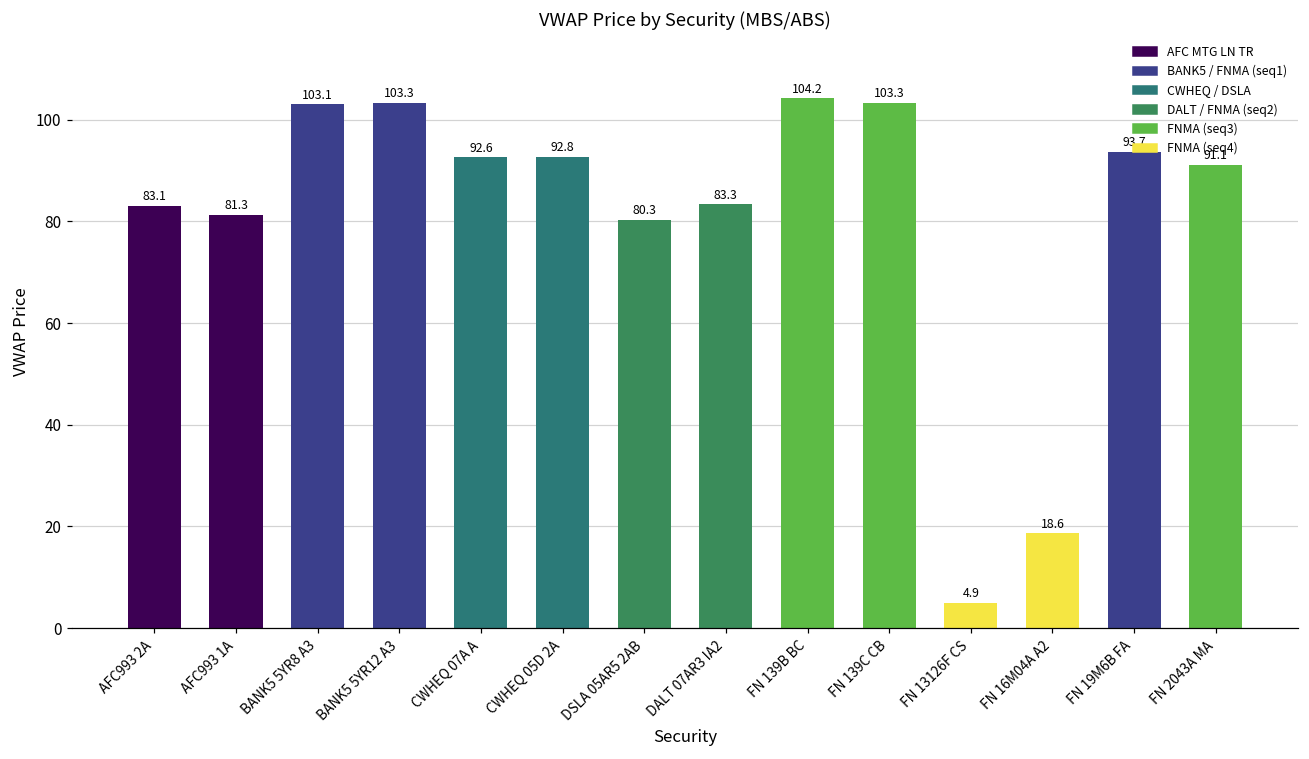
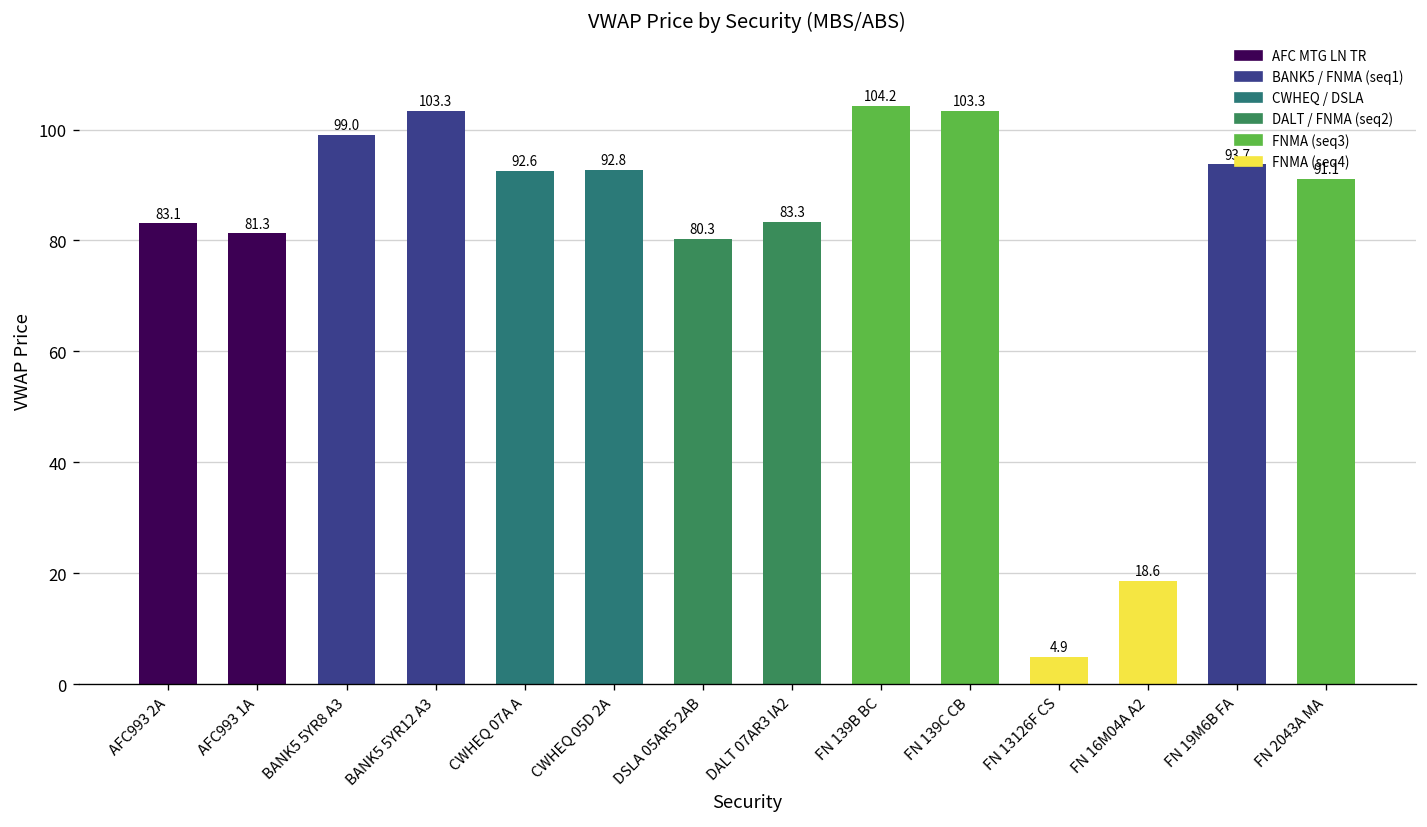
  {
    "AFC993 2A": 83.1,
    "AFC993 1A": 81.3,
-   "BANK5 5YR8 A3": 103.1,
+   "BANK5 5YR8 A3": 99.0,
    "BANK5 5YR12 A3": 103.3,
    "CWHEQ 07A A": 92.6,
    "CWHEQ 05D 2A": 92.8,
    "DSLA 05AR5 2AB": 80.3,
    "DALT 07AR3 IA2": 83.3,
    "FN 139B BC": 104.2,
    "FN 139C CB": 103.3,
    "FN 13126F CS": 4.9,
    "FN 16M04A A2": 18.6,
    "FN 19M6B FA": 93.7,
    "FN 2043A MA": 91.1
  }
